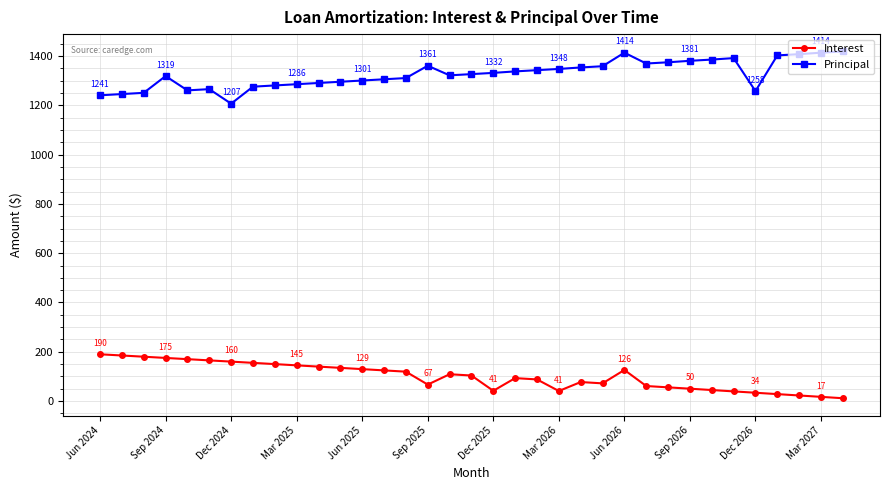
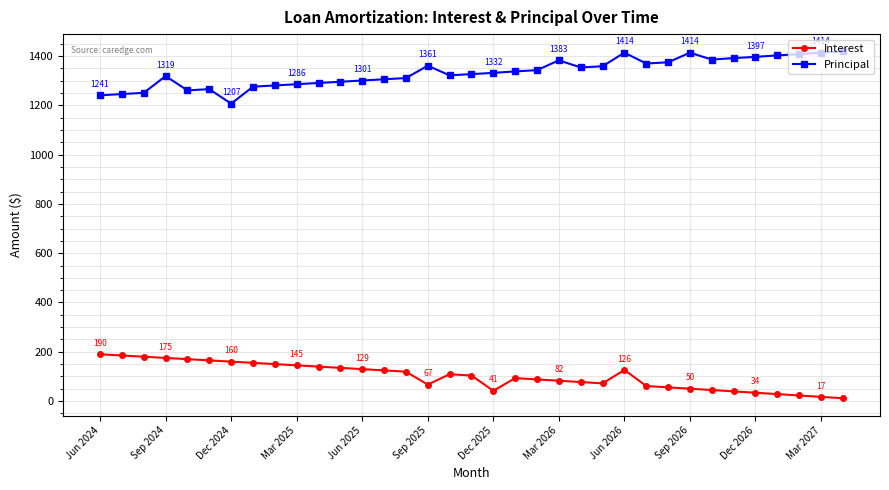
  {
    "Interest": {
      "Jun 2024": 190,
      "Sep 2024": 175,
      "Dec 2024": 160,
      "Mar 2025": 145,
      "Jun 2025": 129,
      "Sep 2025": 67,
      "Dec 2025": 41,
-     "Mar 2026": 41,
+     "Mar 2026": 82,
      "Jun 2026": 126,
      "Sep 2026": 50,
      "Dec 2026": 34,
      "Mar 2027": 17
    },
    "Principal": {
      "Jun 2024": 1241,
      "Sep 2024": 1319,
      "Dec 2024": 1207,
      "Mar 2025": 1286,
      "Jun 2025": 1301,
      "Sep 2025": 1361,
      "Dec 2025": 1332,
-     "Mar 2026": 1348,
+     "Mar 2026": 1383,
      "Jun 2026": 1414,
-     "Sep 2026": 1381,
-     "Dec 2026": 1258
+     "Sep 2026": 1414,
+     "Dec 2026": 1397
    }
  }
